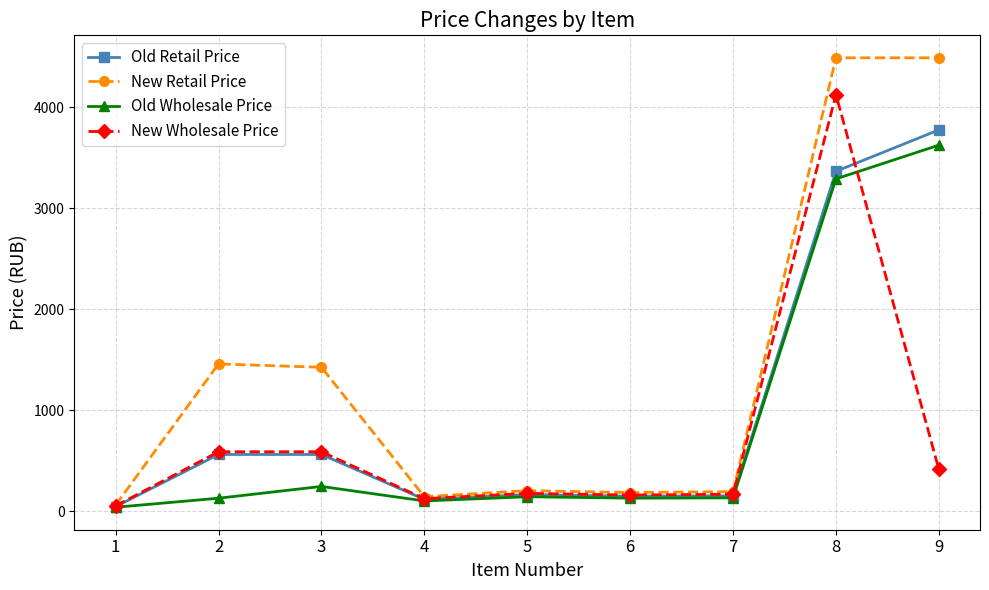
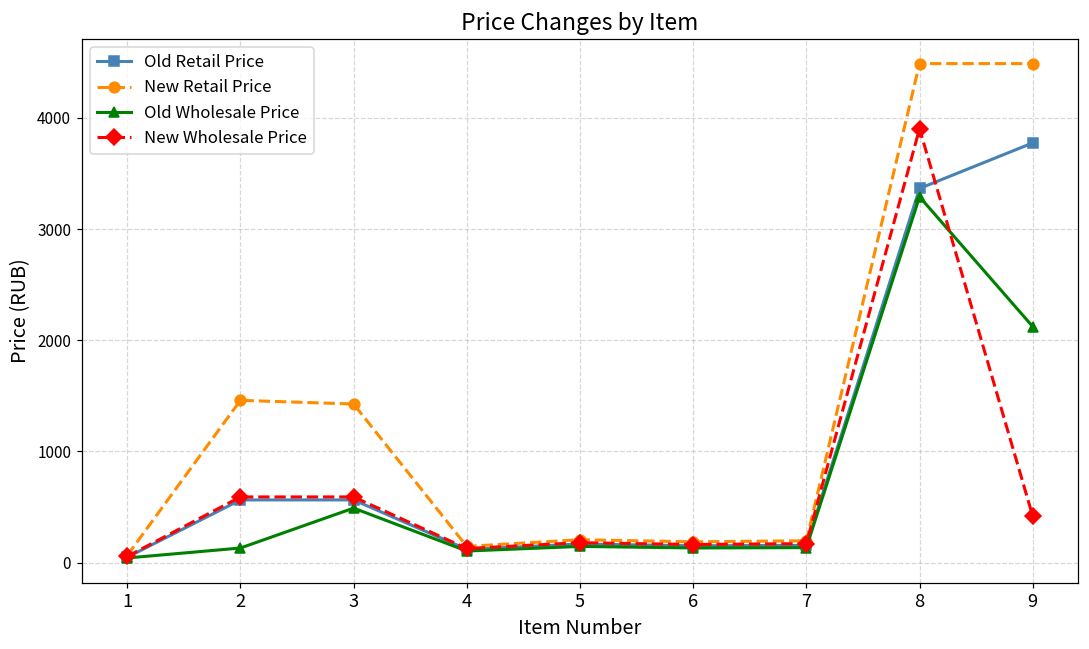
  {
    "Old Retail Price": {
      "2": 560,
      "3": 560,
      "8": 3370,
      "9": 3770
    },
    "New Retail Price": {
      "2": 1460,
      "3": 1430,
      "5": 210,
      "7": 200,
      "8": 4490,
      "9": 4490
    },
    "Old Wholesale Price": {
      "2": 130,
-     "3": 250,
+     "3": 490,
      "8": 3290,
-     "9": 3620
+     "9": 2120
    },
    "New Wholesale Price": {
      "2": 590,
      "3": 590,
-     "8": 4120,
+     "8": 3900,
      "9": 420
    }
  }
